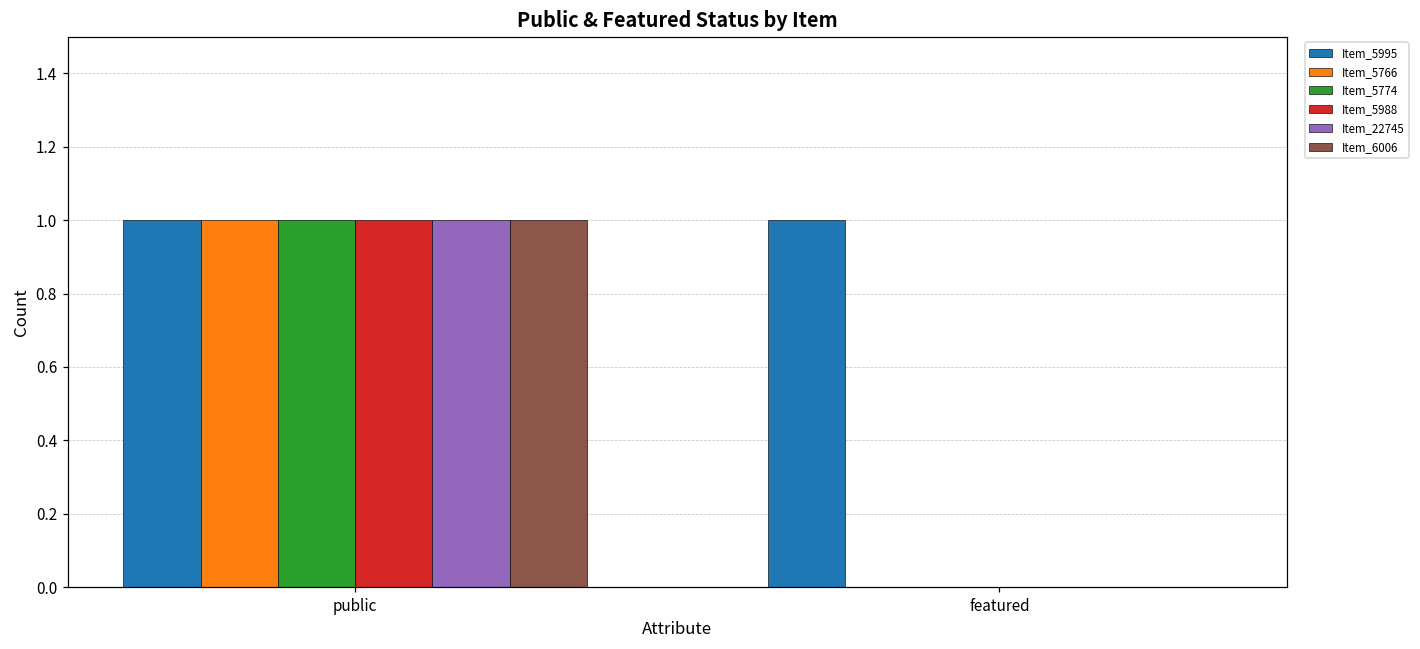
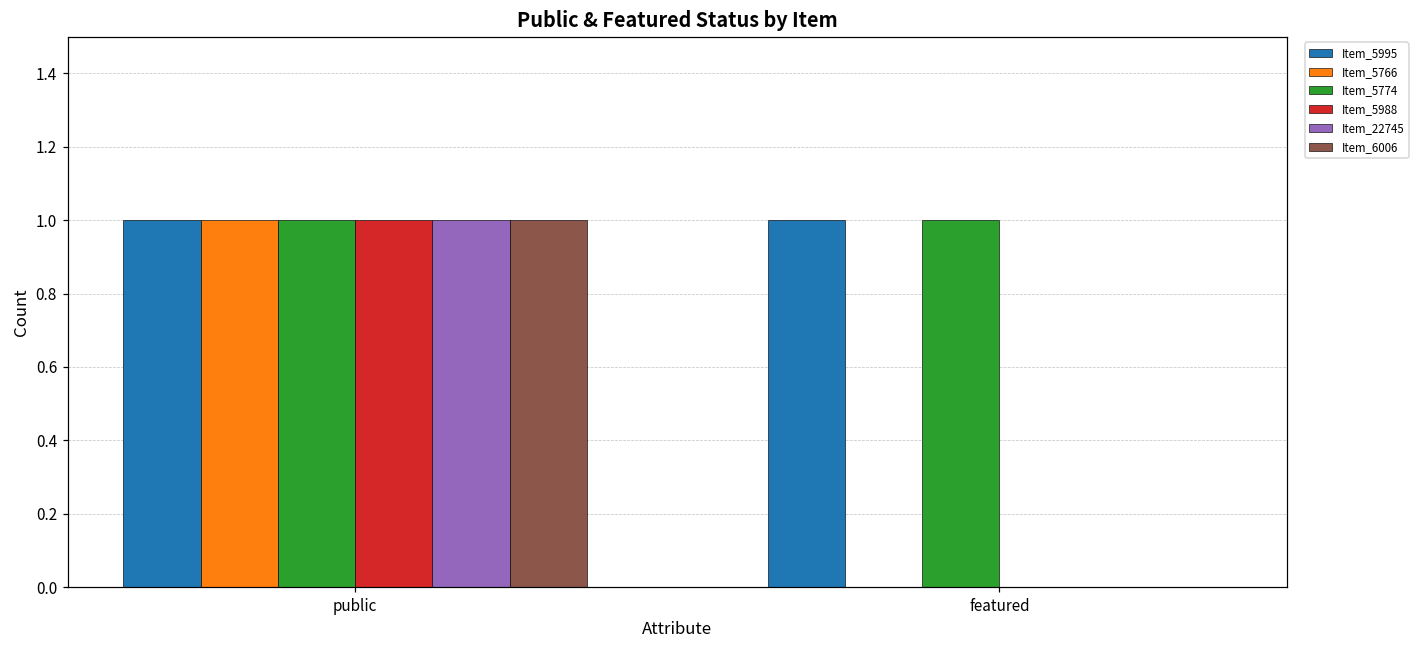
  {
    "Item_5995": {
      "public": 1,
      "featured": 1
    },
    "Item_5766": {
      "public": 1,
      "featured": 0
    },
    "Item_5774": {
      "public": 1,
-     "featured": 0
+     "featured": 1
    },
    "Item_5988": {
      "public": 1,
      "featured": 0
    },
    "Item_22745": {
      "public": 1,
      "featured": 0
    },
    "Item_6006": {
      "public": 1,
      "featured": 0
    }
  }
